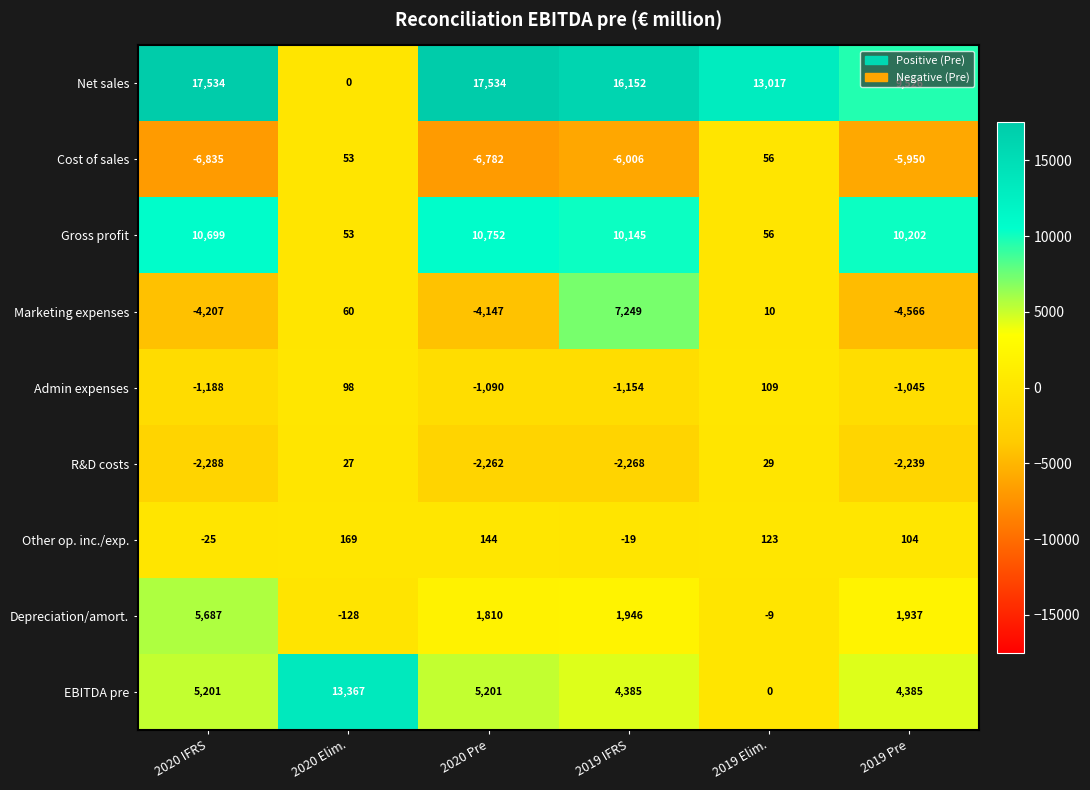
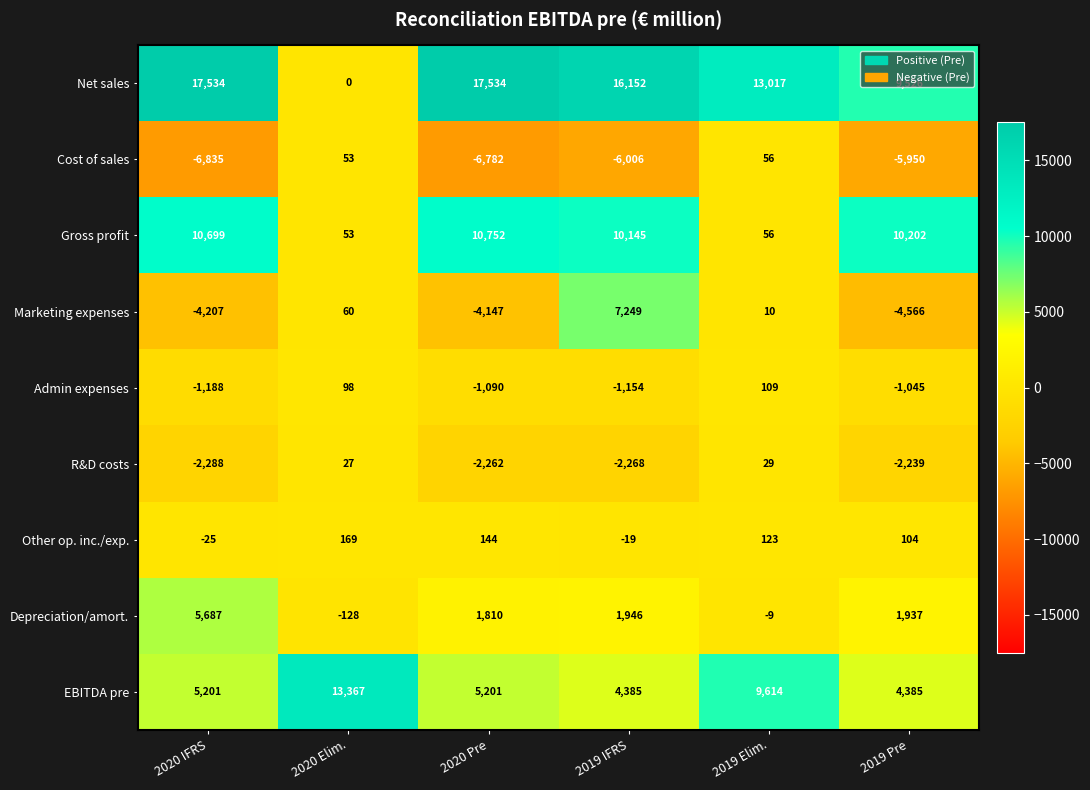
  {
    "Net sales": {
      "2020 IFRS": "17,534",
      "2020 Elim.": "0",
      "2020 Pre": "17,534",
      "2019 IFRS": "16,152",
      "2019 Elim.": "13,017"
    },
    "Cost of sales": {
      "2020 IFRS": "-6,835",
      "2020 Elim.": "53",
      "2020 Pre": "-6,782",
      "2019 IFRS": "-6,006",
      "2019 Elim.": "56",
      "2019 Pre": "-5,950"
    },
    "Gross profit": {
      "2020 IFRS": "10,699",
      "2020 Elim.": "53",
      "2020 Pre": "10,752",
      "2019 IFRS": "10,145",
      "2019 Elim.": "56",
      "2019 Pre": "10,202"
    },
    "Marketing expenses": {
      "2020 IFRS": "-4,207",
      "2020 Elim.": "60",
      "2020 Pre": "-4,147",
      "2019 IFRS": "7,249",
      "2019 Elim.": "10",
      "2019 Pre": "-4,566"
    },
    "Admin expenses": {
      "2020 IFRS": "-1,188",
      "2020 Elim.": "98",
      "2020 Pre": "-1,090",
      "2019 IFRS": "-1,154",
      "2019 Elim.": "109",
      "2019 Pre": "-1,045"
    },
    "R&D costs": {
      "2020 IFRS": "-2,288",
      "2020 Elim.": "27",
      "2020 Pre": "-2,262",
      "2019 IFRS": "-2,268",
      "2019 Elim.": "29",
      "2019 Pre": "-2,239"
    },
    "Other op. inc./exp.": {
      "2020 IFRS": "-25",
      "2020 Elim.": "169",
      "2020 Pre": "144",
      "2019 IFRS": "-19",
      "2019 Elim.": "123",
      "2019 Pre": "104"
    },
    "Depreciation/amort.": {
      "2020 IFRS": "5,687",
      "2020 Elim.": "-128",
      "2020 Pre": "1,810",
      "2019 IFRS": "1,946",
      "2019 Elim.": "-9",
      "2019 Pre": "1,937"
    },
    "EBITDA pre": {
      "2020 IFRS": "5,201",
      "2020 Elim.": "13,367",
      "2020 Pre": "5,201",
      "2019 IFRS": "4,385",
-     "2019 Elim.": "0",
+     "2019 Elim.": "9,614",
      "2019 Pre": "4,385"
    }
  }
